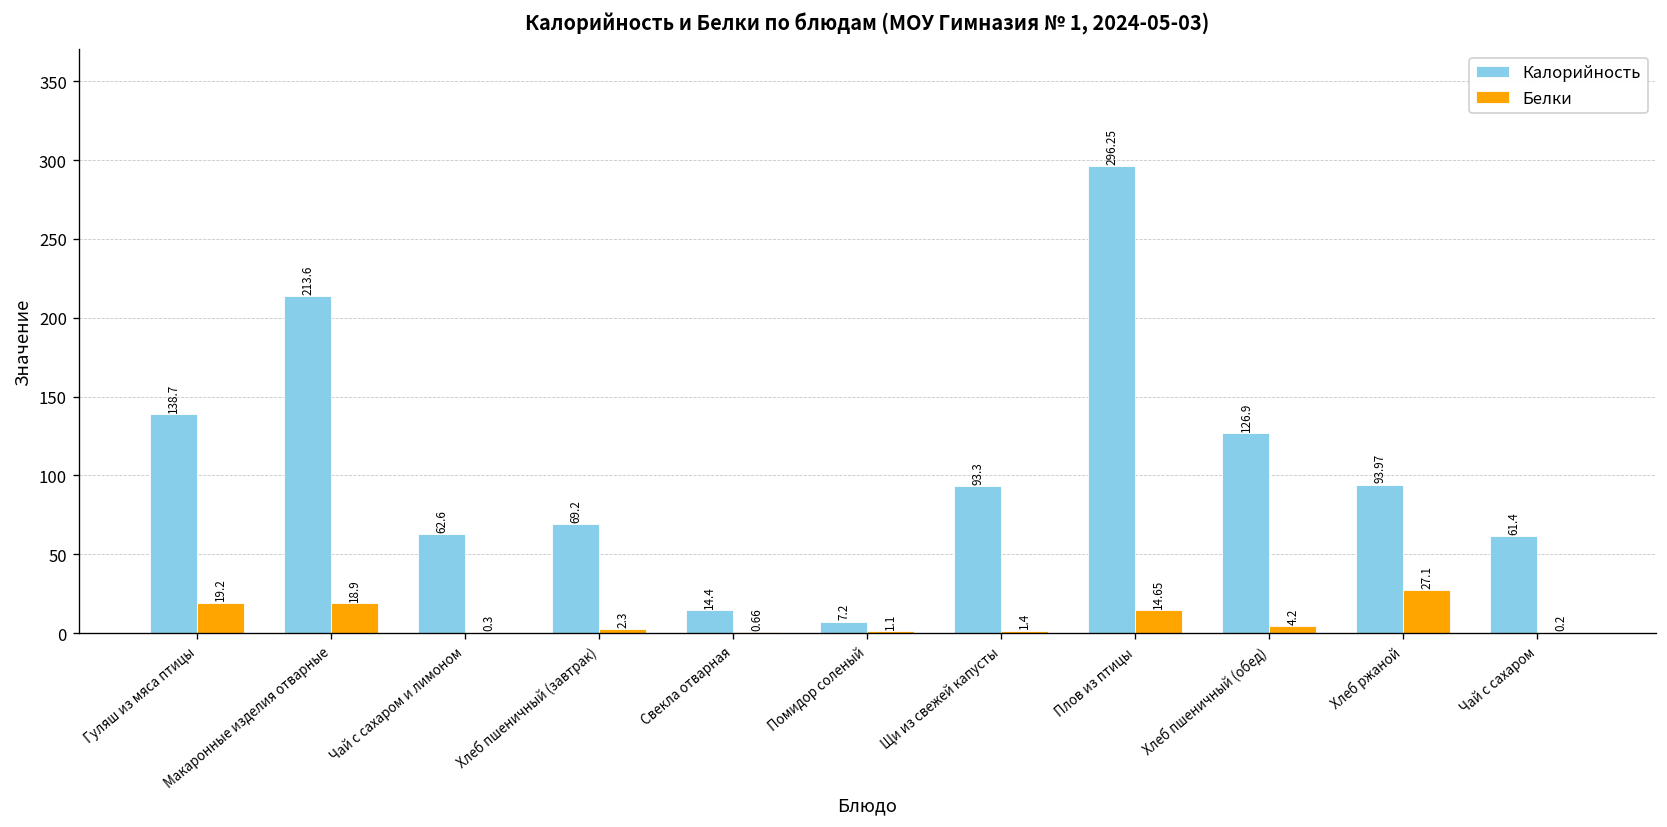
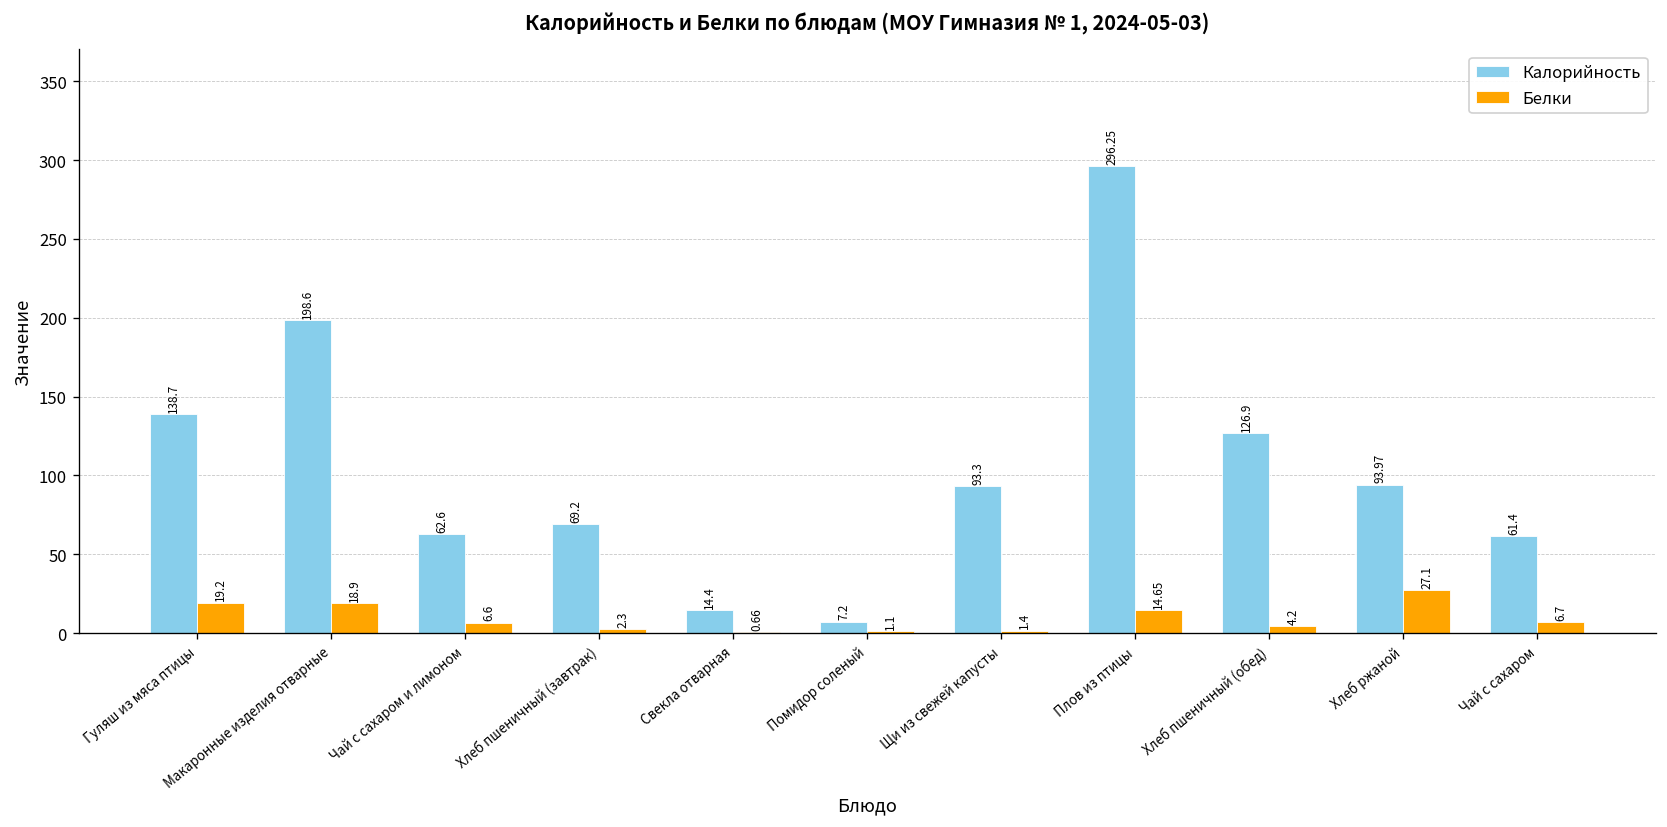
  {
    "Калорийность": {
      "Гуляш из мяса птицы": 138.7,
-     "Макаронные изделия отварные": 213.6,
+     "Макаронные изделия отварные": 198.6,
      "Чай с сахаром и лимоном": 62.6,
      "Хлеб пшеничный (завтрак)": 69.2,
      "Свекла отварная": 14.4,
      "Помидор соленый": 7.2,
      "Щи из свежей капусты": 93.3,
      "Плов из птицы": 296.25,
      "Хлеб пшеничный (обед)": 126.9,
      "Хлеб ржаной": 93.97,
      "Чай с сахаром": 61.4
    },
    "Белки": {
      "Гуляш из мяса птицы": 19.2,
      "Макаронные изделия отварные": 18.9,
-     "Чай с сахаром и лимоном": 0.3,
+     "Чай с сахаром и лимоном": 6.6,
      "Хлеб пшеничный (завтрак)": 2.3,
      "Свекла отварная": 0.66,
      "Помидор соленый": 1.1,
      "Щи из свежей капусты": 1.4,
      "Плов из птицы": 14.65,
      "Хлеб пшеничный (обед)": 4.2,
      "Хлеб ржаной": 27.1,
-     "Чай с сахаром": 0.2
+     "Чай с сахаром": 6.7
    }
  }
